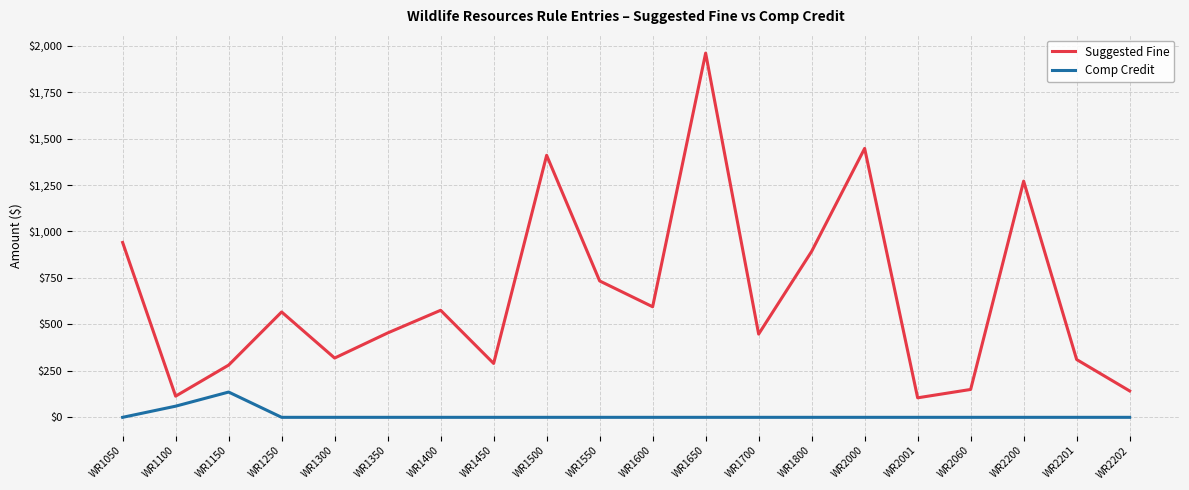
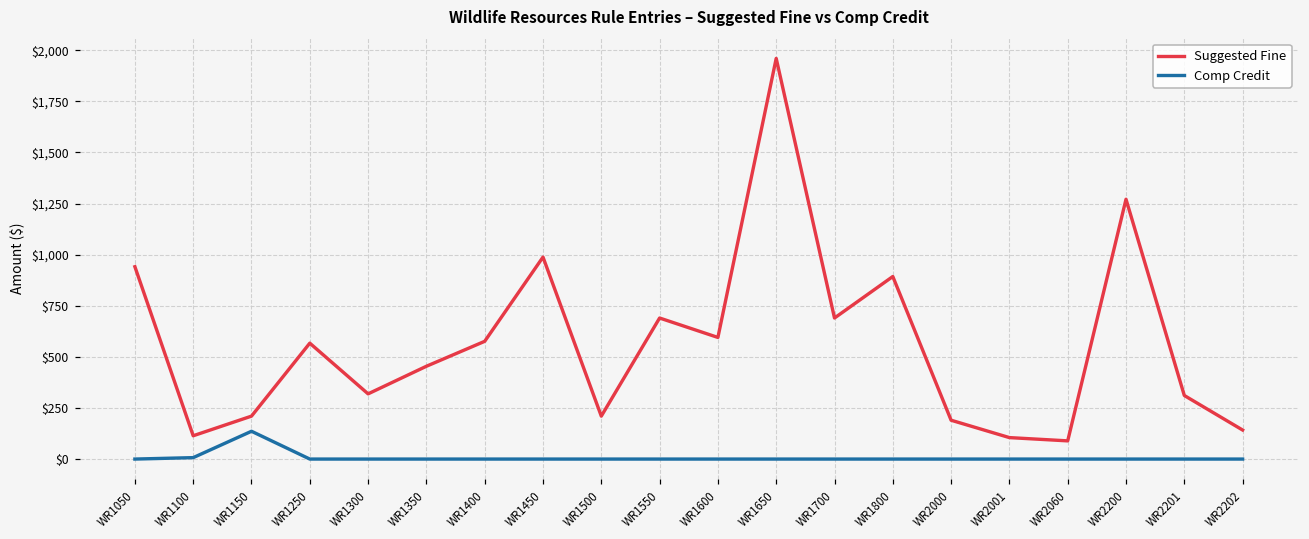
  {
    "Suggested Fine": {
      "WR1050": "$940",
      "WR1100": "$110",
-     "WR1150": "$280",
+     "WR1150": "$210",
      "WR1250": "$570",
      "WR1300": "$320",
      "WR1350": "$450",
      "WR1400": "$580",
-     "WR1450": "$290",
-     "WR1500": "$1,410",
-     "WR1550": "$730",
+     "WR1450": "$990",
+     "WR1500": "$210",
+     "WR1550": "$690",
      "WR1600": "$600",
      "WR1650": "$1,960",
-     "WR1700": "$450",
+     "WR1700": "$690",
      "WR1800": "$890",
-     "WR2000": "$1,450",
+     "WR2000": "$190",
      "WR2001": "$110",
-     "WR2060": "$150",
+     "WR2060": "$90",
      "WR2200": "$1,270",
      "WR2201": "$310",
      "WR2202": "$140"
    },
    "Comp Credit": {
      "WR1050": "$0",
-     "WR1100": "$60",
+     "WR1100": "$10",
      "WR1150": "$140",
      "WR1250": "$0",
      "WR1300": "$0",
      "WR1350": "$0",
      "WR1400": "$0",
      "WR1450": "$0",
      "WR1500": "$0",
      "WR1550": "$0",
      "WR1600": "$0",
      "WR1650": "$0",
      "WR1700": "$0",
      "WR1800": "$0",
      "WR2000": "$0",
      "WR2001": "$0",
      "WR2060": "$0",
      "WR2200": "$0",
      "WR2201": "$0",
      "WR2202": "$0"
    }
  }
